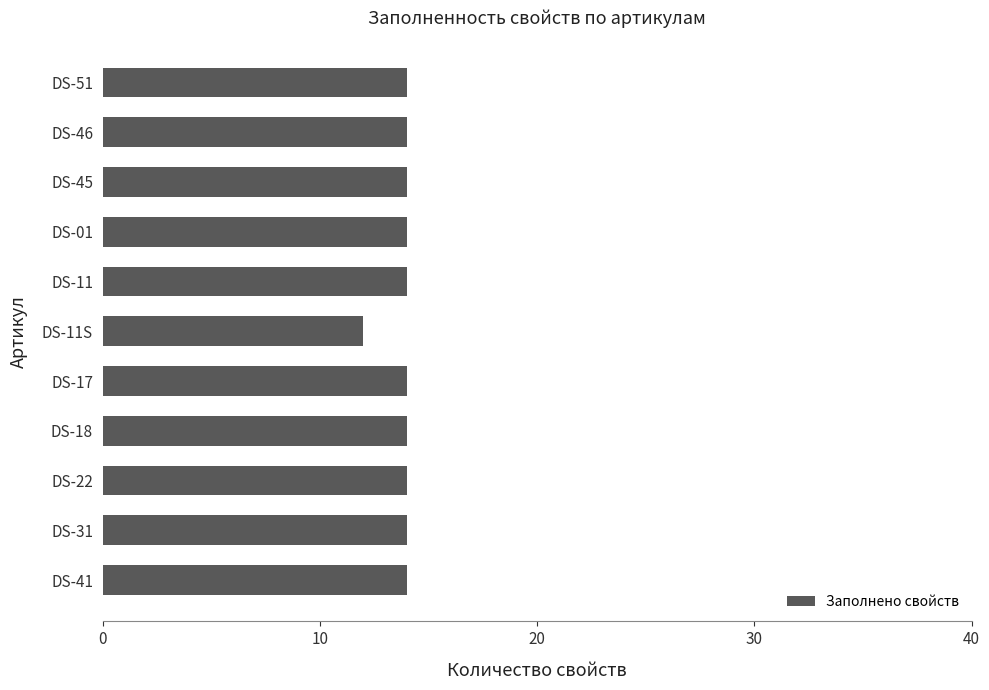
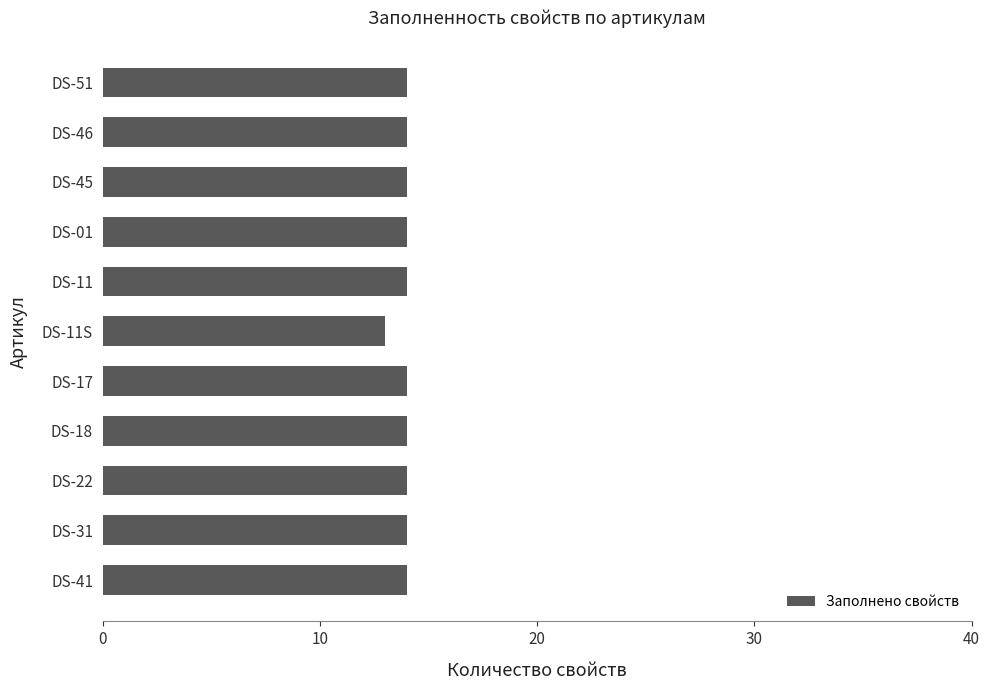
  {
    "DS-51": 14,
    "DS-46": 14,
    "DS-45": 14,
    "DS-01": 14,
    "DS-11": 14,
-   "DS-11S": 12,
+   "DS-11S": 13,
    "DS-17": 14,
    "DS-18": 14,
    "DS-22": 14,
    "DS-31": 14,
    "DS-41": 14
  }
